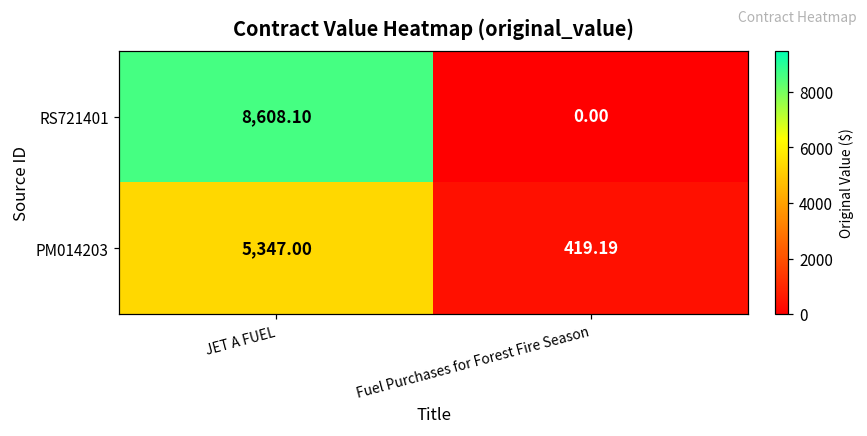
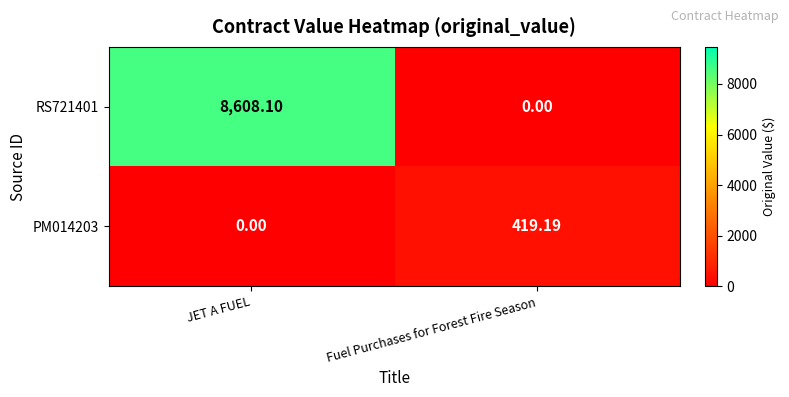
  {
    "RS721401": {
      "JET A FUEL": "8,608.10",
      "Fuel Purchases for Forest Fire Season": "0.00"
    },
    "PM014203": {
-     "JET A FUEL": "5,347.00",
+     "JET A FUEL": "0.00",
      "Fuel Purchases for Forest Fire Season": "419.19"
    }
  }
